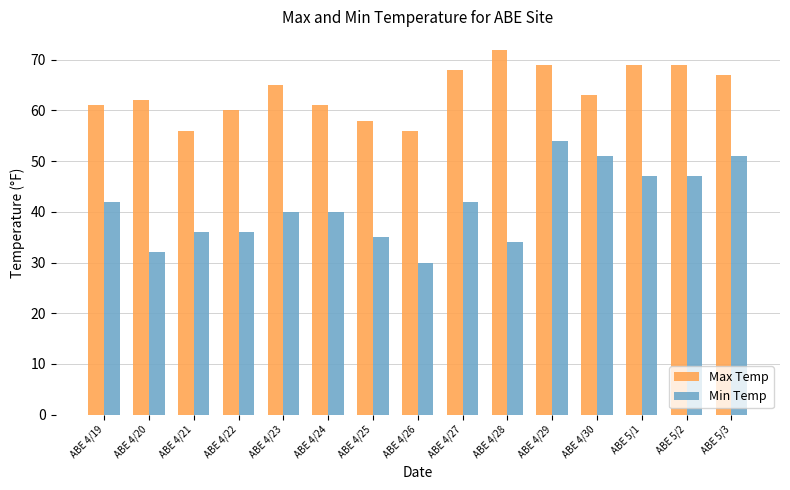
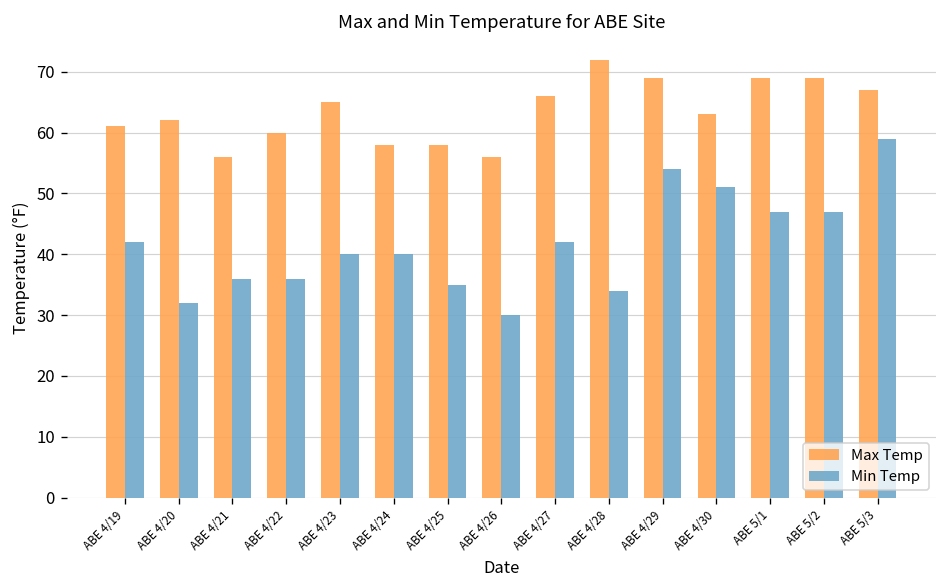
  {
    "Max Temp": {
      "ABE 4/19": 61,
      "ABE 4/20": 62,
      "ABE 4/21": 56,
      "ABE 4/22": 60,
      "ABE 4/23": 65,
-     "ABE 4/24": 61,
+     "ABE 4/24": 58,
      "ABE 4/25": 58,
      "ABE 4/26": 56,
-     "ABE 4/27": 68,
+     "ABE 4/27": 66,
      "ABE 4/28": 72,
      "ABE 4/29": 69,
      "ABE 4/30": 63,
      "ABE 5/1": 69,
      "ABE 5/2": 69,
      "ABE 5/3": 67
    },
    "Min Temp": {
      "ABE 4/19": 42,
      "ABE 4/20": 32,
      "ABE 4/21": 36,
      "ABE 4/22": 36,
      "ABE 4/23": 40,
      "ABE 4/24": 40,
      "ABE 4/25": 35,
      "ABE 4/26": 30,
      "ABE 4/27": 42,
      "ABE 4/28": 34,
      "ABE 4/29": 54,
      "ABE 4/30": 51,
      "ABE 5/1": 47,
      "ABE 5/2": 47,
-     "ABE 5/3": 51
+     "ABE 5/3": 59
    }
  }
